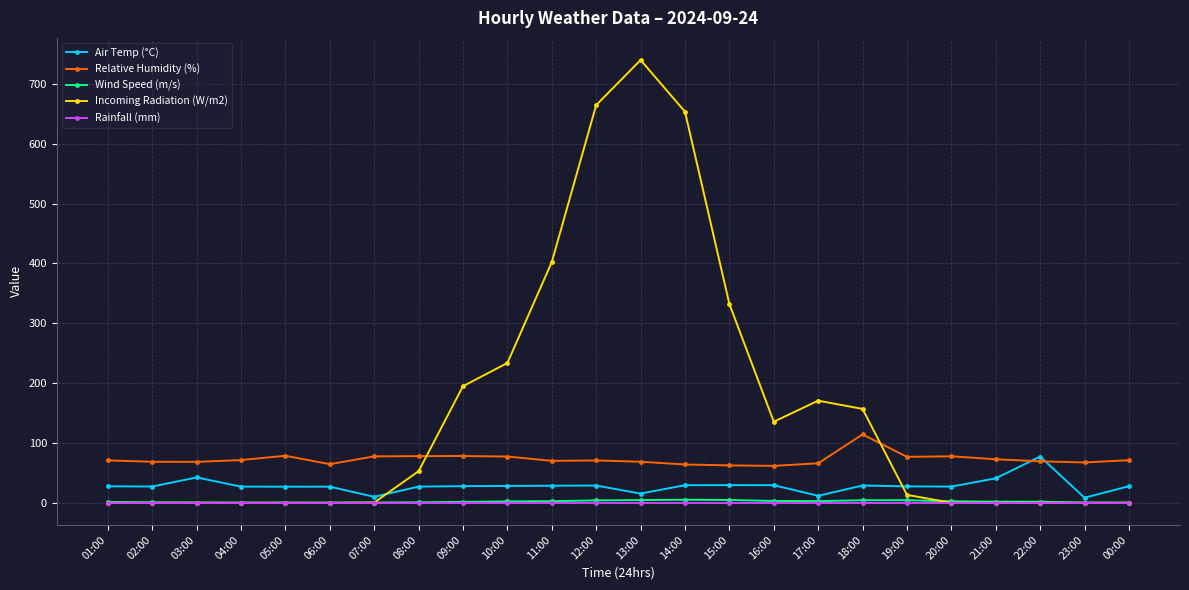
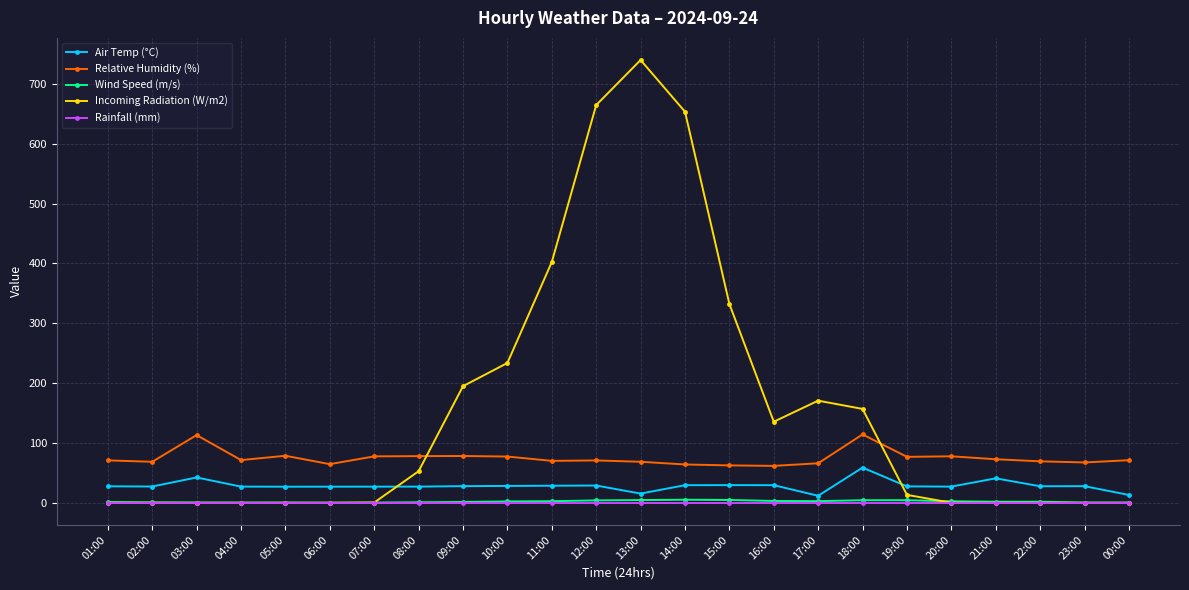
  {
    "Air Temp (°C)": {
      "01:00": 30,
      "02:00": 30,
      "03:00": 40,
      "04:00": 30,
      "05:00": 30,
      "06:00": 30,
-     "07:00": 10,
+     "07:00": 30,
      "08:00": 30,
      "09:00": 30,
      "10:00": 30,
      "11:00": 30,
      "12:00": 30,
      "13:00": 20,
      "14:00": 30,
      "15:00": 30,
      "16:00": 30,
      "17:00": 10,
-     "18:00": 30,
+     "18:00": 60,
      "19:00": 30,
      "20:00": 30,
      "21:00": 40,
-     "22:00": 80,
-     "23:00": 10,
-     "00:00": 30
+     "22:00": 30,
+     "23:00": 30,
+     "00:00": 10
    },
    "Relative Humidity (%)": {
      "01:00": 70,
      "02:00": 70,
-     "03:00": 70,
+     "03:00": 110,
      "04:00": 70,
      "05:00": 80,
      "06:00": 60,
      "07:00": 80,
      "08:00": 80,
      "09:00": 80,
      "10:00": 80,
      "11:00": 70,
      "12:00": 70,
      "13:00": 70,
      "14:00": 60,
      "15:00": 60,
      "16:00": 60,
      "17:00": 70,
      "18:00": 110,
      "19:00": 80,
      "20:00": 80,
      "21:00": 70,
      "22:00": 70,
      "23:00": 70,
      "00:00": 70
    },
    "Wind Speed (m/s)": {
      "13:00": 0,
      "14:00": 10,
      "15:00": 0,
      "18:00": 0,
      "19:00": 0
    },
    "Incoming Radiation (W/m2)": {
      "08:00": 50,
      "09:00": 190,
      "10:00": 230,
      "11:00": 400,
      "12:00": 660,
      "13:00": 740,
      "14:00": 650,
      "15:00": 330,
      "16:00": 140,
      "17:00": 170,
      "18:00": 160,
      "19:00": 10
    },
    "Rainfall (mm)": {
      "13:00": 0,
      "14:00": 0,
      "15:00": 0,
      "18:00": 0,
      "19:00": 0
    }
  }
